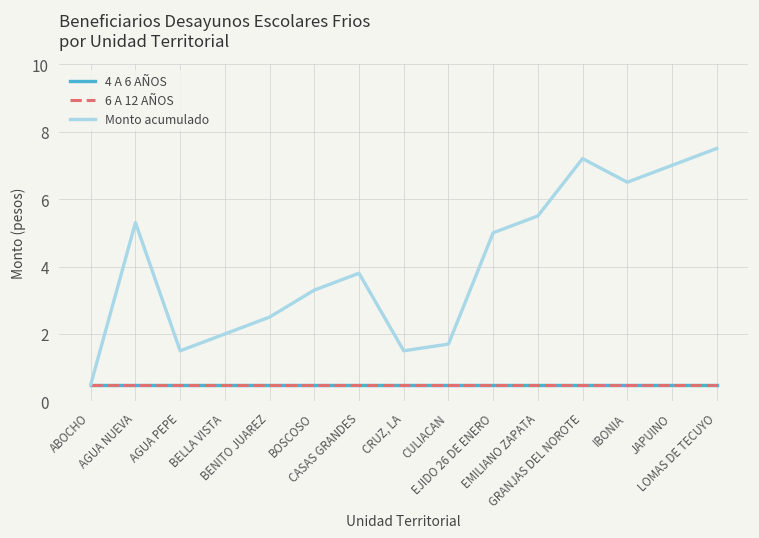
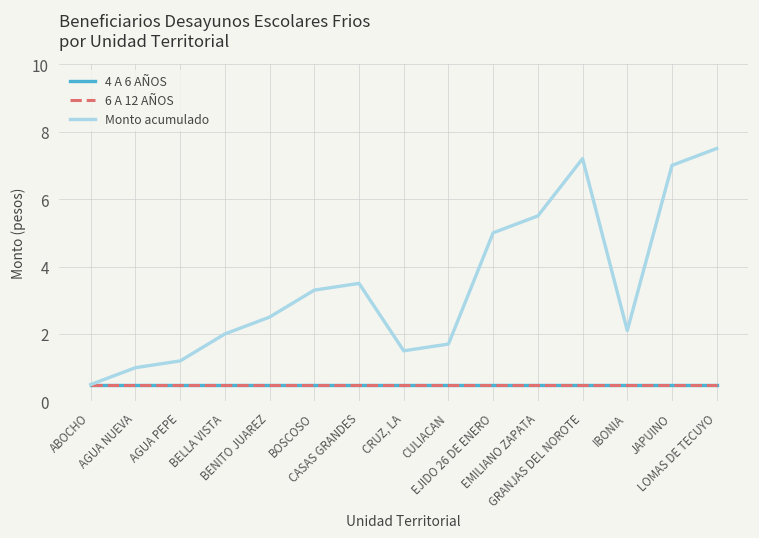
  {
    "6 A 12 AÑOS": {
      "AGUA NUEVA": 0.5,
      "AGUA PEPE": 0.5,
      "BELLA VISTA": 0.5,
      "BENITO JUAREZ": 0.5,
      "BOSCOSO": 0.5,
      "CASAS GRANDES": 0.5,
      "CRUZ, LA": 0.5,
      "CULIACAN": 0.5,
      "EJIDO 26 DE ENERO": 0.5,
      "EMILIANO ZAPATA": 0.5,
      "GRANJAS DEL NOROTE": 0.5,
      "IBONIA": 0.5,
      "JAPUINO": 0.5,
      "LOMAS DE TECUYO": 0.5
    },
    "Monto acumulado": {
-     "AGUA NUEVA": 5.3,
-     "AGUA PEPE": 1.5,
+     "AGUA NUEVA": 1.0,
+     "AGUA PEPE": 1.2,
      "BELLA VISTA": 2.0,
      "BENITO JUAREZ": 2.5,
      "BOSCOSO": 3.3,
-     "CASAS GRANDES": 3.8,
+     "CASAS GRANDES": 3.5,
      "CRUZ, LA": 1.5,
      "CULIACAN": 1.7,
      "EJIDO 26 DE ENERO": 5.0,
      "EMILIANO ZAPATA": 5.5,
      "GRANJAS DEL NOROTE": 7.2,
-     "IBONIA": 6.5,
+     "IBONIA": 2.1,
      "JAPUINO": 7.0,
      "LOMAS DE TECUYO": 7.5
    }
  }
